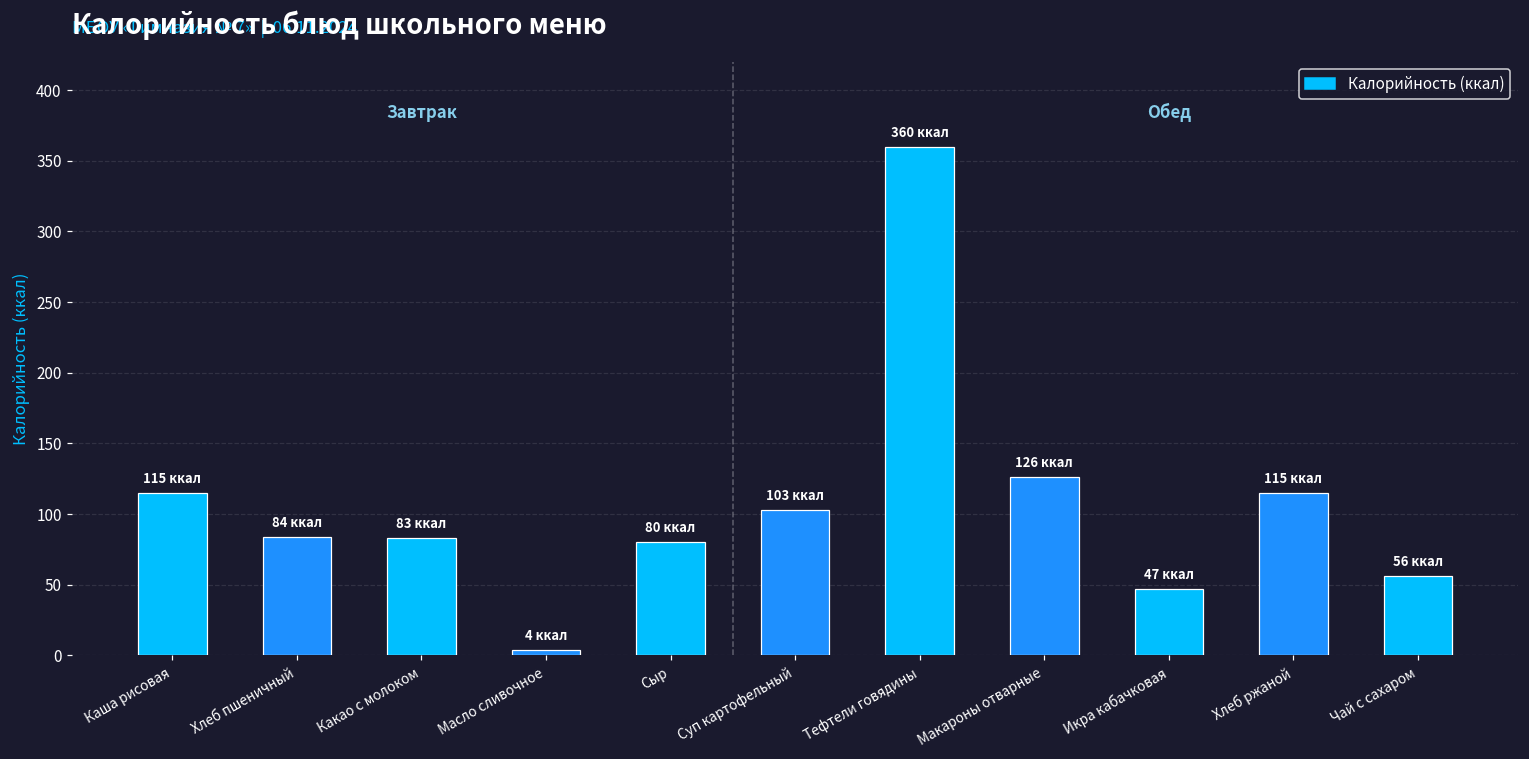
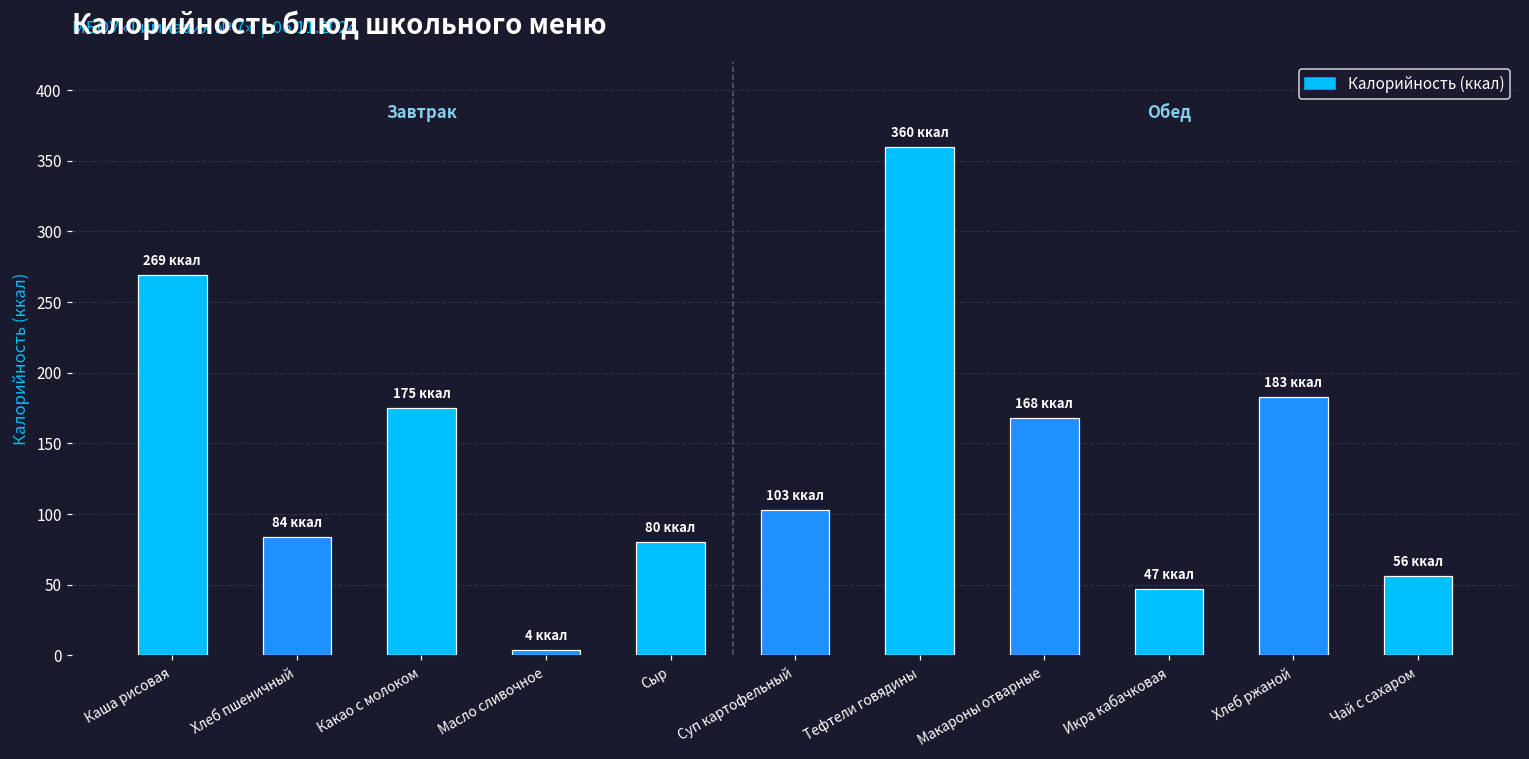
  {
-   "Каша рисовая": 115,
+   "Каша рисовая": 269,
    "Хлеб пшеничный": 84,
-   "Какао с молоком": 83,
+   "Какао с молоком": 175,
    "Масло сливочное": 4,
    "Сыр": 80,
    "Суп картофельный": 103,
    "Тефтели говядины": 360,
-   "Макароны отварные": 126,
+   "Макароны отварные": 168,
    "Икра кабачковая": 47,
-   "Хлеб ржаной": 115,
+   "Хлеб ржаной": 183,
    "Чай с сахаром": 56
  }
